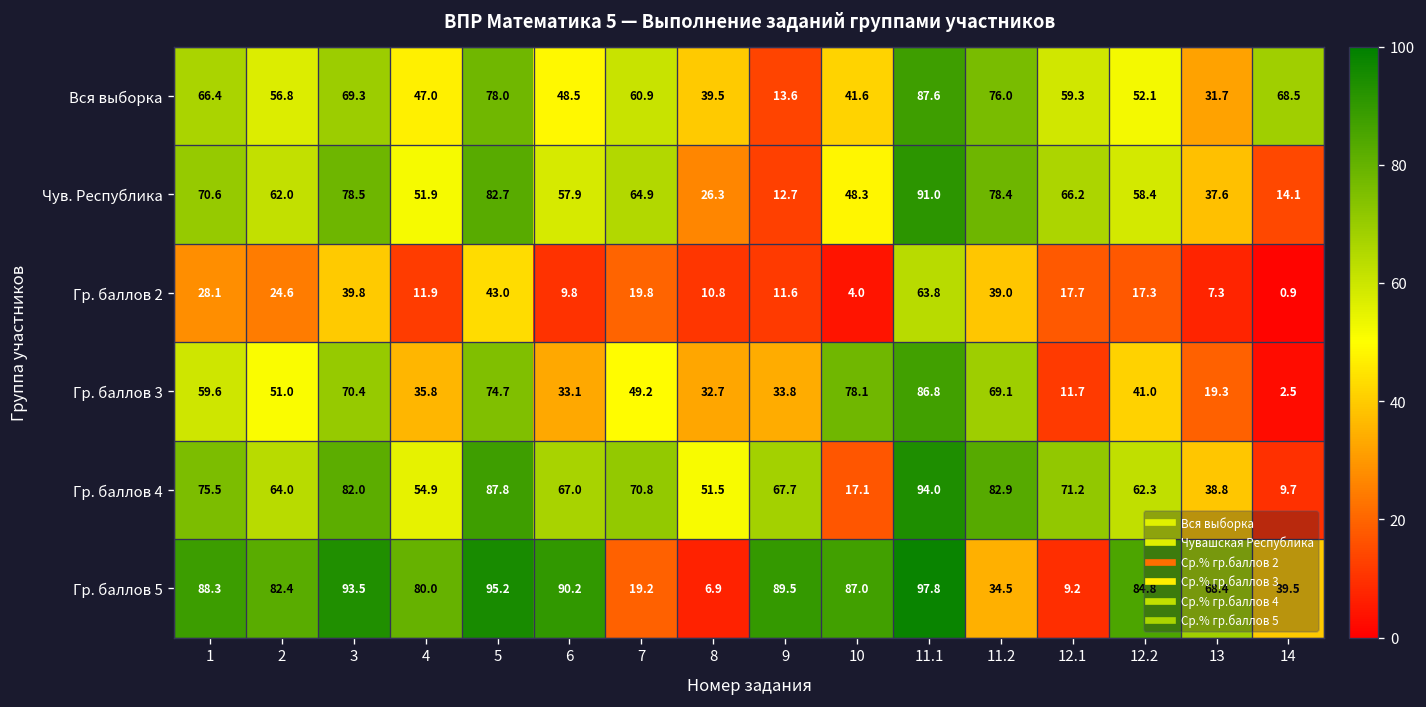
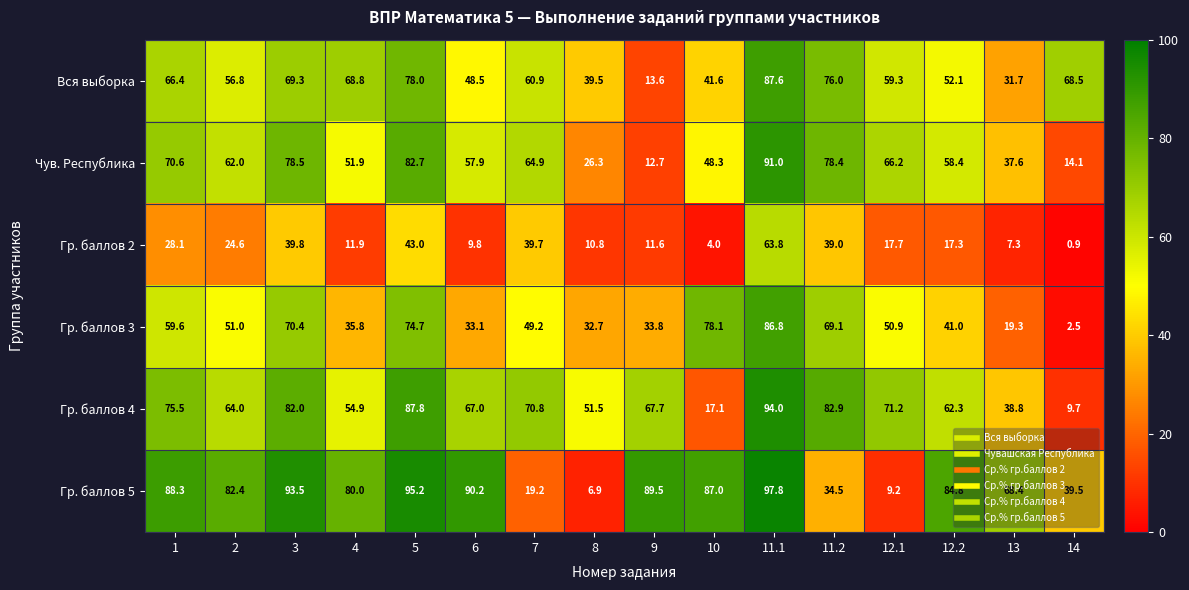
  {
    "Вся выборка": {
      "1": 66.4,
      "2": 56.8,
      "3": 69.3,
-     "4": 47.0,
+     "4": 68.8,
      "5": 78.0,
      "6": 48.5,
      "7": 60.9,
      "8": 39.5,
      "9": 13.6,
      "10": 41.6,
      "11.1": 87.6,
      "11.2": 76.0,
      "12.1": 59.3,
      "12.2": 52.1,
      "13": 31.7,
      "14": 68.5
    },
    "Чув. Республика": {
      "1": 70.6,
      "2": 62.0,
      "3": 78.5,
      "4": 51.9,
      "5": 82.7,
      "6": 57.9,
      "7": 64.9,
      "8": 26.3,
      "9": 12.7,
      "10": 48.3,
      "11.1": 91.0,
      "11.2": 78.4,
      "12.1": 66.2,
      "12.2": 58.4,
      "13": 37.6,
      "14": 14.1
    },
    "Гр. баллов 2": {
      "1": 28.1,
      "2": 24.6,
      "3": 39.8,
      "4": 11.9,
      "5": 43.0,
      "6": 9.8,
-     "7": 19.8,
+     "7": 39.7,
      "8": 10.8,
      "9": 11.6,
      "10": 4.0,
      "11.1": 63.8,
      "11.2": 39.0,
      "12.1": 17.7,
      "12.2": 17.3,
      "13": 7.3,
      "14": 0.9
    },
    "Гр. баллов 3": {
      "1": 59.6,
      "2": 51.0,
      "3": 70.4,
      "4": 35.8,
      "5": 74.7,
      "6": 33.1,
      "7": 49.2,
      "8": 32.7,
      "9": 33.8,
      "10": 78.1,
      "11.1": 86.8,
      "11.2": 69.1,
-     "12.1": 11.7,
+     "12.1": 50.9,
      "12.2": 41.0,
      "13": 19.3,
      "14": 2.5
    },
    "Гр. баллов 4": {
      "1": 75.5,
      "2": 64.0,
      "3": 82.0,
      "4": 54.9,
      "5": 87.8,
      "6": 67.0,
      "7": 70.8,
      "8": 51.5,
      "9": 67.7,
      "10": 17.1,
      "11.1": 94.0,
      "11.2": 82.9,
      "12.1": 71.2,
      "12.2": 62.3,
      "13": 38.8,
      "14": 9.7
    },
    "Гр. баллов 5": {
      "1": 88.3,
      "2": 82.4,
      "3": 93.5,
      "4": 80.0,
      "5": 95.2,
      "6": 90.2,
      "7": 19.2,
      "8": 6.9,
      "9": 89.5,
      "10": 87.0,
      "11.1": 97.8,
      "11.2": 34.5,
      "12.1": 9.2
    }
  }
